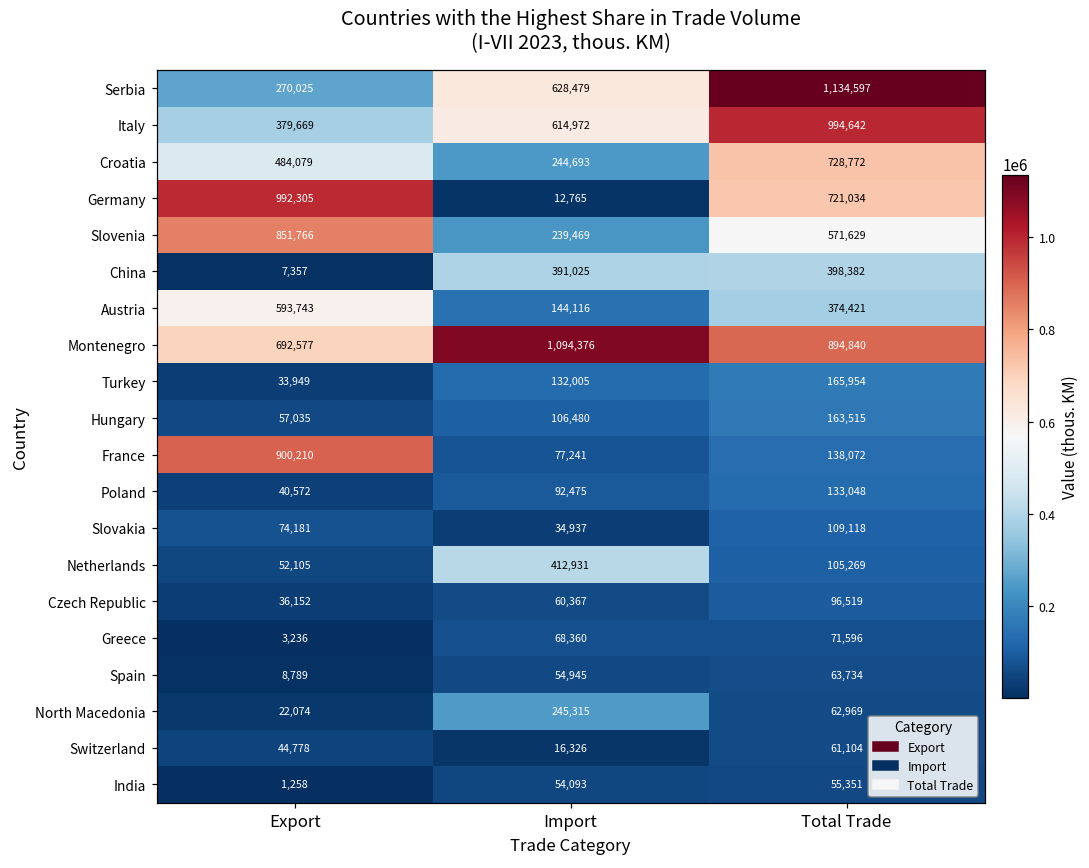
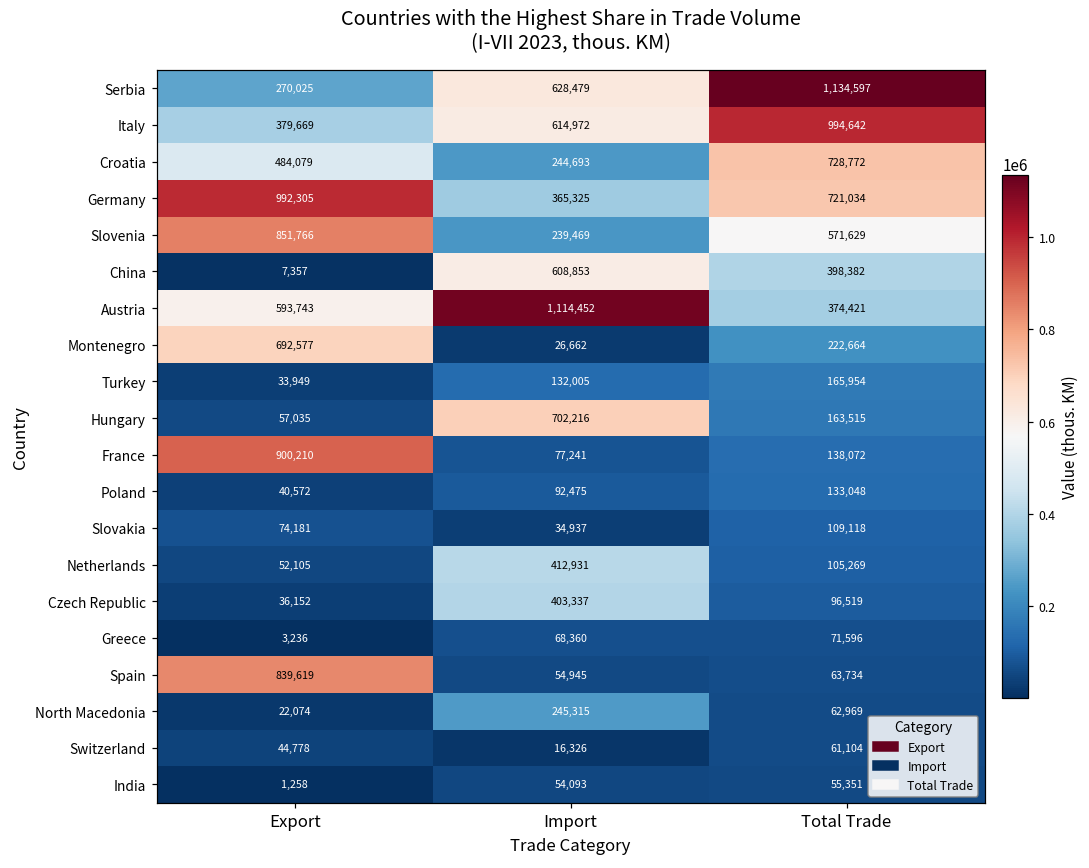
  {
    "Serbia": {
      "Export": "270,025",
      "Import": "628,479",
      "Total Trade": "1,134,597"
    },
    "Italy": {
      "Export": "379,669",
      "Import": "614,972",
      "Total Trade": "994,642"
    },
    "Croatia": {
      "Export": "484,079",
      "Import": "244,693",
      "Total Trade": "728,772"
    },
    "Germany": {
      "Export": "992,305",
-     "Import": "12,765",
+     "Import": "365,325",
      "Total Trade": "721,034"
    },
    "Slovenia": {
      "Export": "851,766",
      "Import": "239,469",
      "Total Trade": "571,629"
    },
    "China": {
      "Export": "7,357",
-     "Import": "391,025",
+     "Import": "608,853",
      "Total Trade": "398,382"
    },
    "Austria": {
      "Export": "593,743",
-     "Import": "144,116",
+     "Import": "1,114,452",
      "Total Trade": "374,421"
    },
    "Montenegro": {
      "Export": "692,577",
-     "Import": "1,094,376",
-     "Total Trade": "894,840"
+     "Import": "26,662",
+     "Total Trade": "222,664"
    },
    "Turkey": {
      "Export": "33,949",
      "Import": "132,005",
      "Total Trade": "165,954"
    },
    "Hungary": {
      "Export": "57,035",
-     "Import": "106,480",
+     "Import": "702,216",
      "Total Trade": "163,515"
    },
    "France": {
      "Export": "900,210",
      "Import": "77,241",
      "Total Trade": "138,072"
    },
    "Poland": {
      "Export": "40,572",
      "Import": "92,475",
      "Total Trade": "133,048"
    },
    "Slovakia": {
      "Export": "74,181",
      "Import": "34,937",
      "Total Trade": "109,118"
    },
    "Netherlands": {
      "Export": "52,105",
      "Import": "412,931",
      "Total Trade": "105,269"
    },
    "Czech Republic": {
      "Export": "36,152",
-     "Import": "60,367",
+     "Import": "403,337",
      "Total Trade": "96,519"
    },
    "Greece": {
      "Export": "3,236",
      "Import": "68,360",
      "Total Trade": "71,596"
    },
    "Spain": {
-     "Export": "8,789",
+     "Export": "839,619",
      "Import": "54,945",
      "Total Trade": "63,734"
    },
    "North Macedonia": {
      "Export": "22,074",
      "Import": "245,315",
      "Total Trade": "62,969"
    },
    "Switzerland": {
      "Export": "44,778",
      "Import": "16,326",
      "Total Trade": "61,104"
    },
    "India": {
      "Export": "1,258",
      "Import": "54,093",
      "Total Trade": "55,351"
    }
  }
